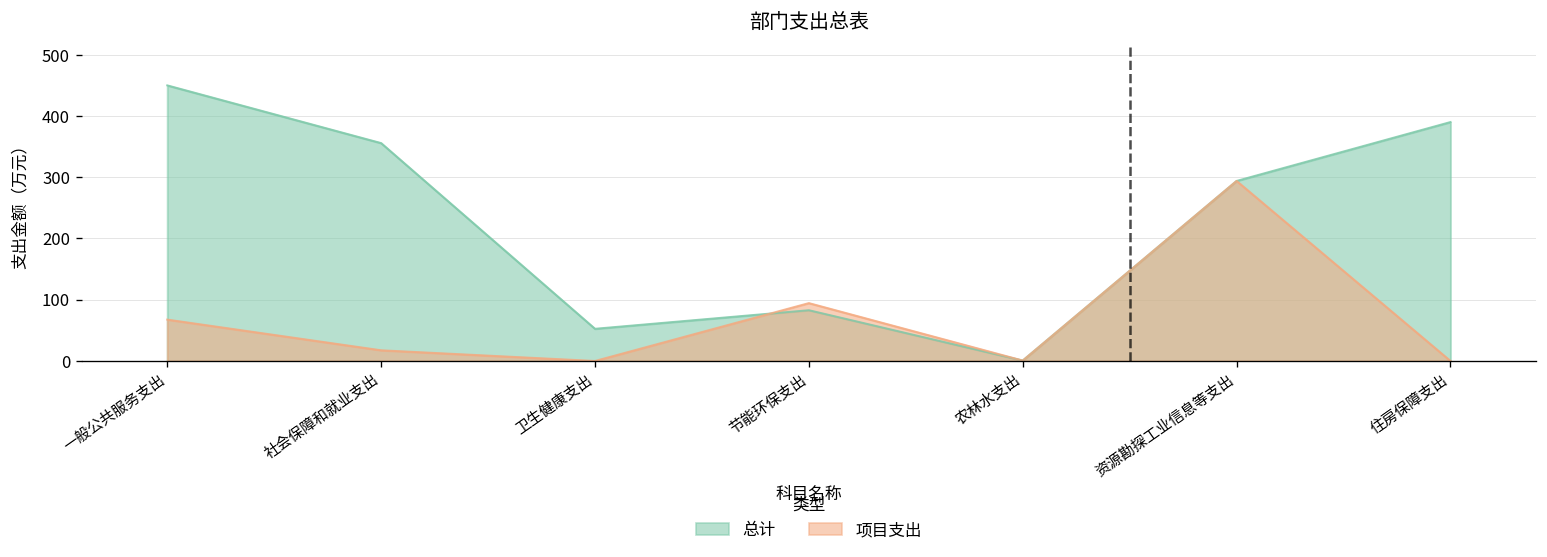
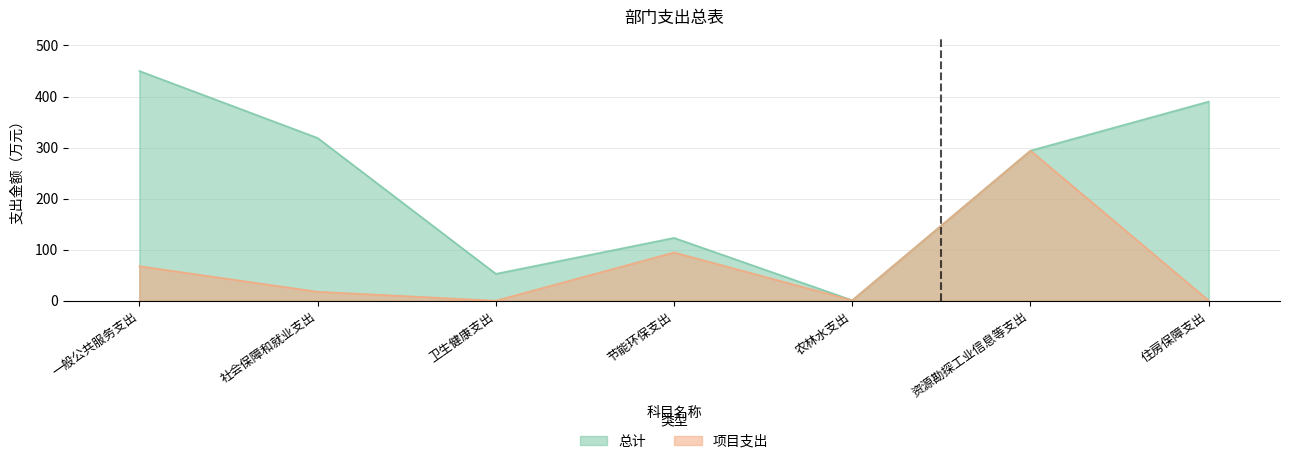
  {
    "总计": {
      "一般公共服务支出": 450,
-     "社会保障和就业支出": 360,
+     "社会保障和就业支出": 320,
      "卫生健康支出": 50,
-     "节能环保支出": 80,
+     "节能环保支出": 120,
      "住房保障支出": 390
    },
    "项目支出": {
      "一般公共服务支出": 70,
      "社会保障和就业支出": 20,
      "卫生健康支出": 0,
      "节能环保支出": 90,
      "住房保障支出": 0
    }
  }
